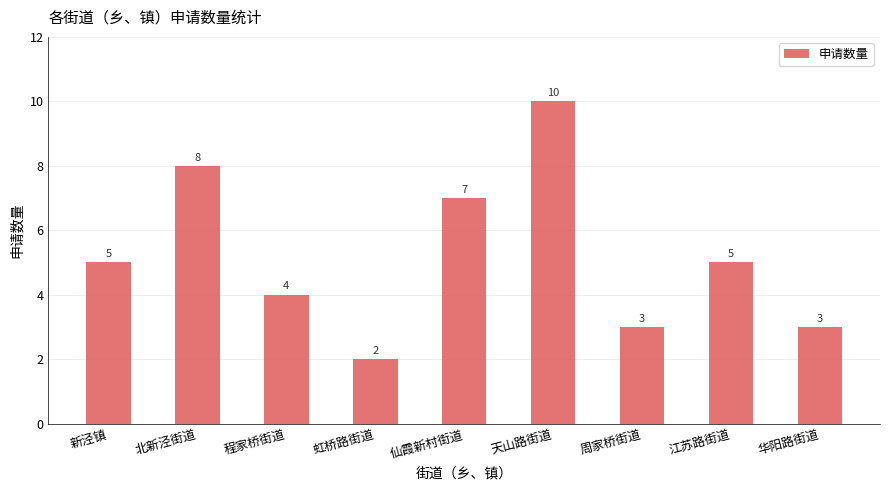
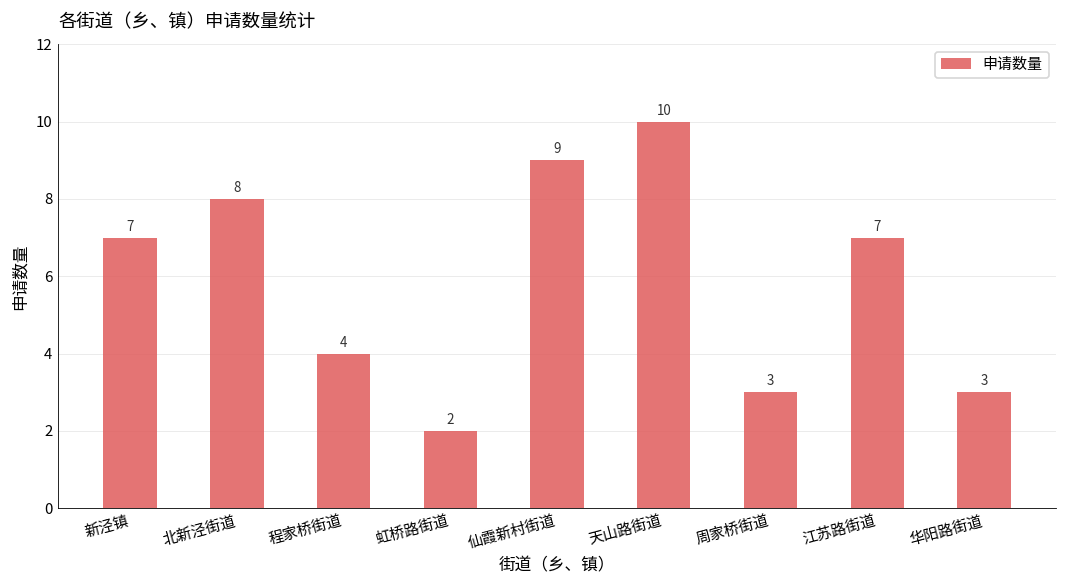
  {
-   "新泾镇": 5,
+   "新泾镇": 7,
    "北新泾街道": 8,
    "程家桥街道": 4,
    "虹桥路街道": 2,
-   "仙霞新村街道": 7,
+   "仙霞新村街道": 9,
    "天山路街道": 10,
    "周家桥街道": 3,
-   "江苏路街道": 5,
+   "江苏路街道": 7,
    "华阳路街道": 3
  }
